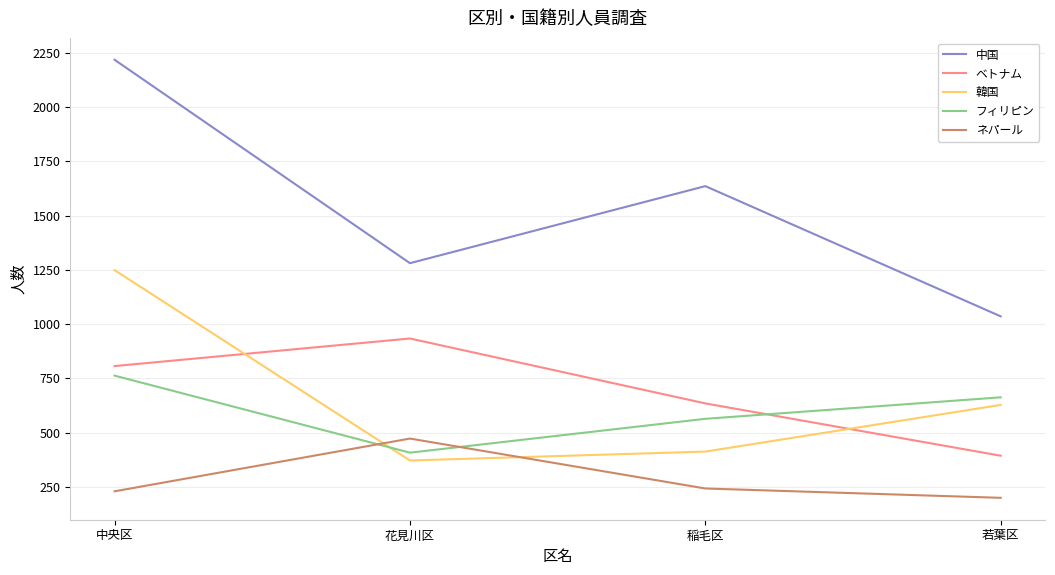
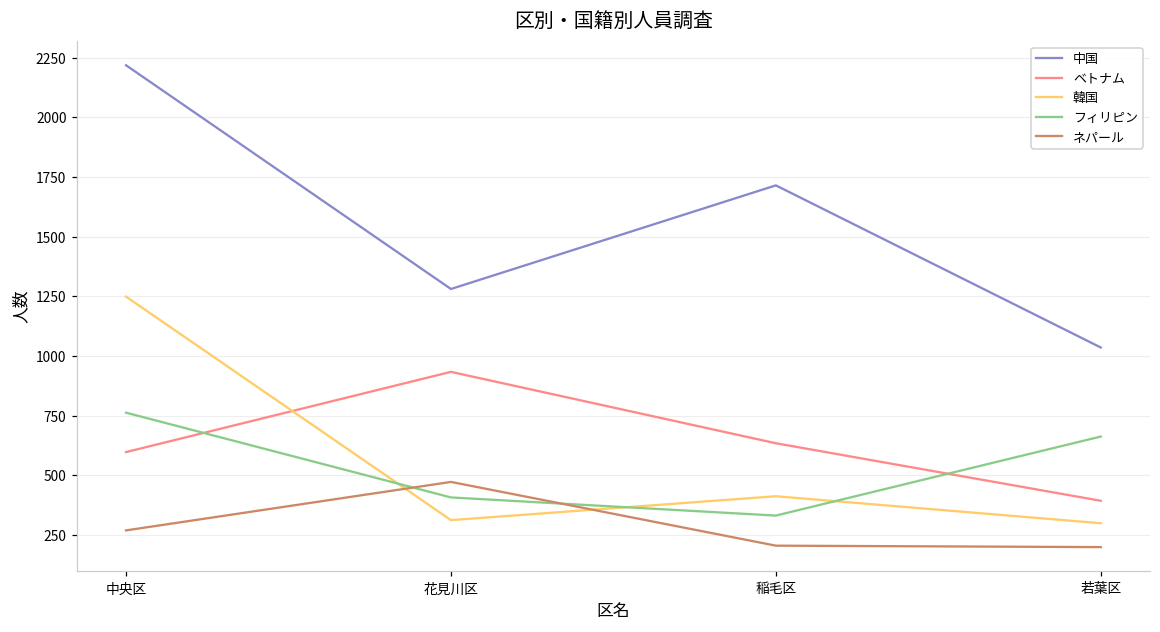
  {
    "中国": {
      "中央区": 2220,
      "花見川区": 1280,
-     "稲毛区": 1640,
+     "稲毛区": 1720,
      "若葉区": 1040
    },
    "ベトナム": {
-     "中央区": 810,
+     "中央区": 600,
      "花見川区": 930,
      "稲毛区": 640,
      "若葉区": 390
    },
    "韓国": {
      "中央区": 1250,
-     "花見川区": 370,
+     "花見川区": 310,
      "稲毛区": 410,
-     "若葉区": 630
+     "若葉区": 300
    },
    "フィリピン": {
      "中央区": 760,
      "花見川区": 410,
-     "稲毛区": 560,
+     "稲毛区": 330,
      "若葉区": 660
    },
    "ネパール": {
-     "中央区": 230,
+     "中央区": 270,
      "花見川区": 470,
-     "稲毛区": 240,
+     "稲毛区": 210,
      "若葉区": 200
    }
  }
